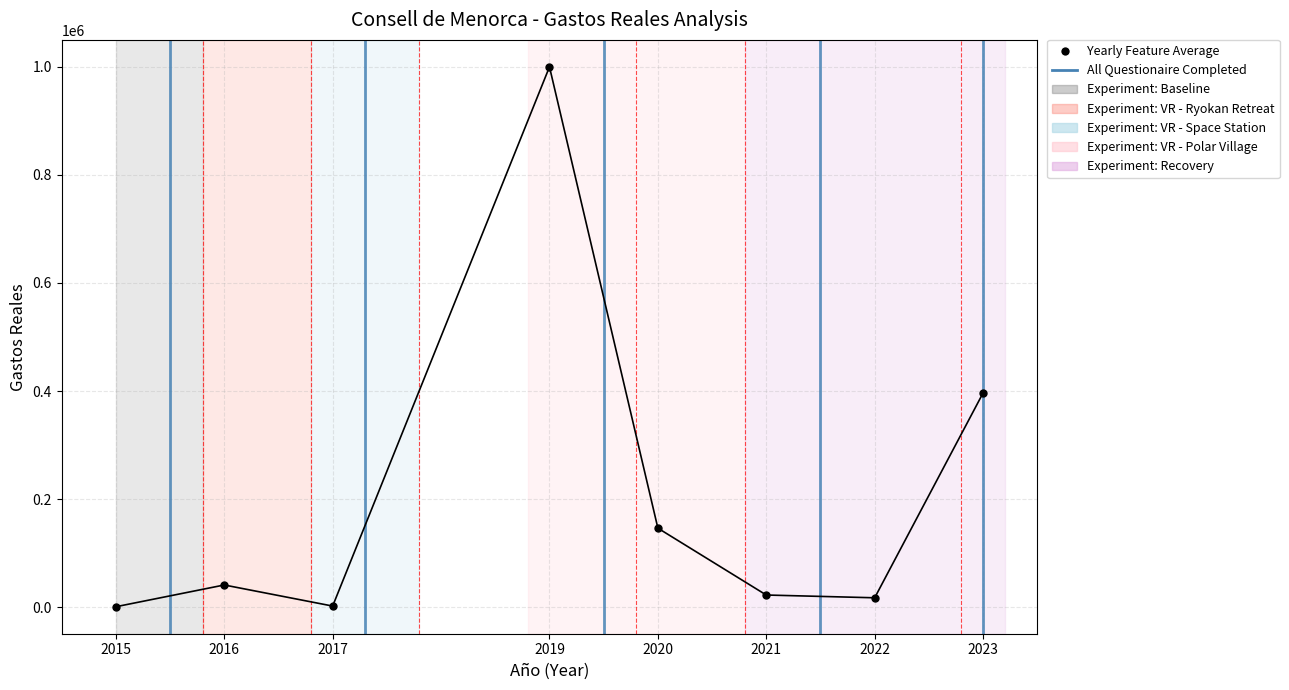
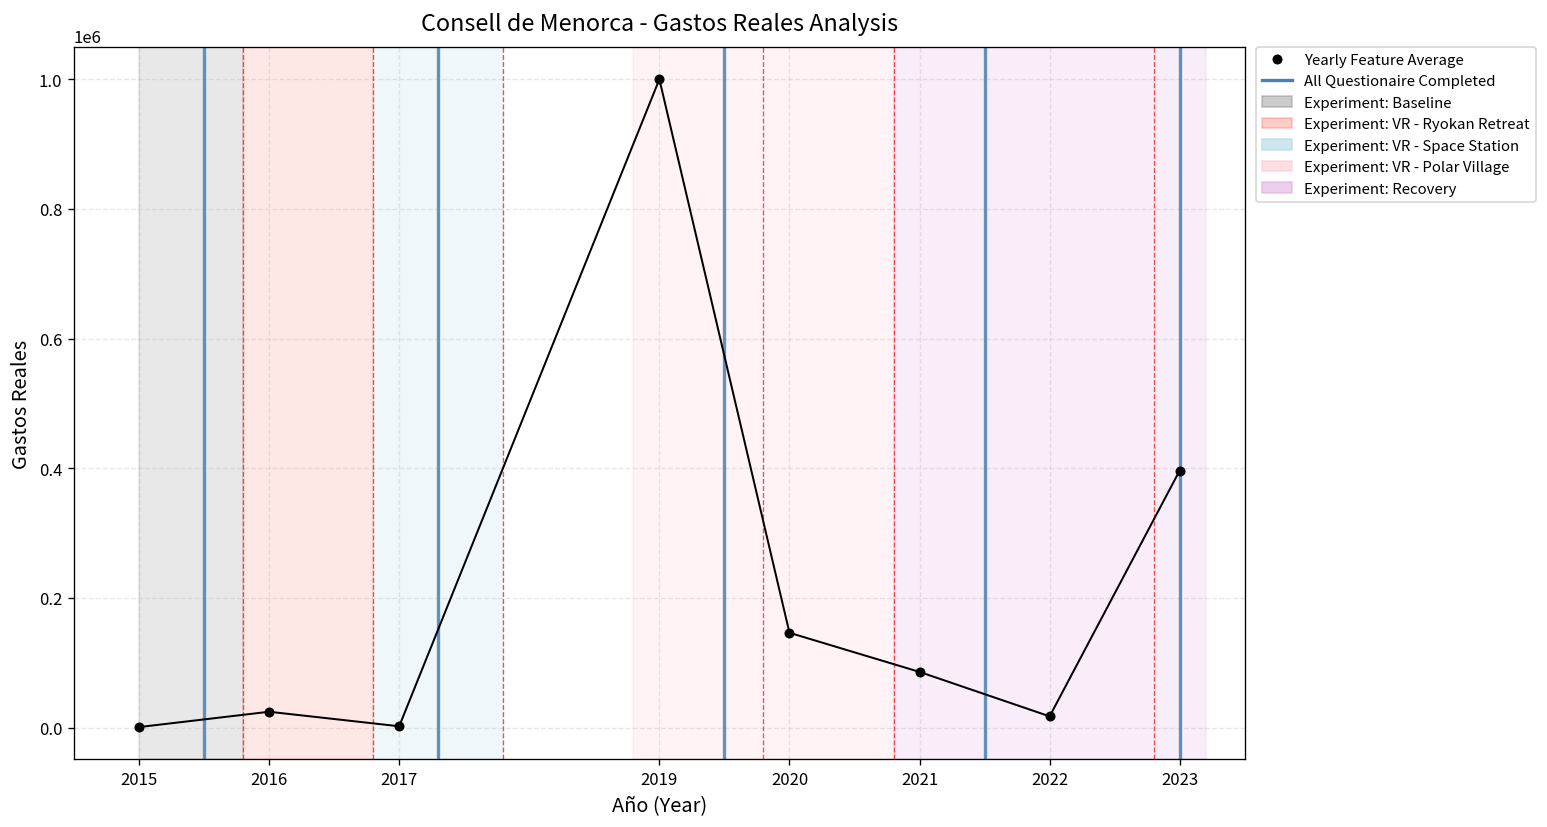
  {
    "2015": 0,
-   "2016": 40000,
+   "2016": 20000,
    "2017": 0,
    "2019": 1000000,
    "2020": 150000,
-   "2021": 20000,
+   "2021": 90000,
    "2022": 20000,
    "2023": 400000
  }
